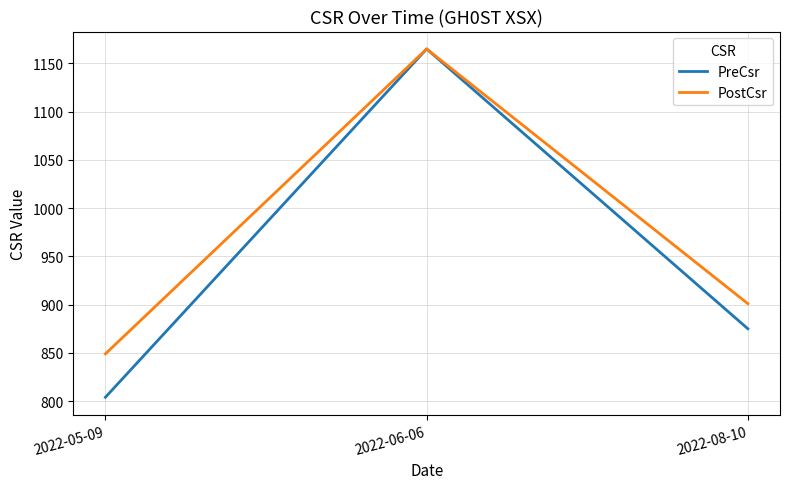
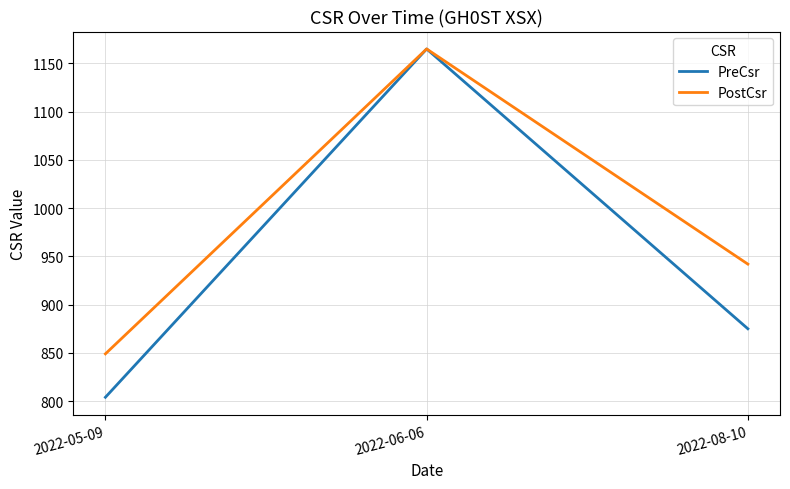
  {
    "PreCsr": {
      "2022-05-09": 800,
      "2022-08-10": 880
    },
    "PostCsr": {
      "2022-05-09": 850,
-     "2022-08-10": 900
+     "2022-08-10": 940
    }
  }
